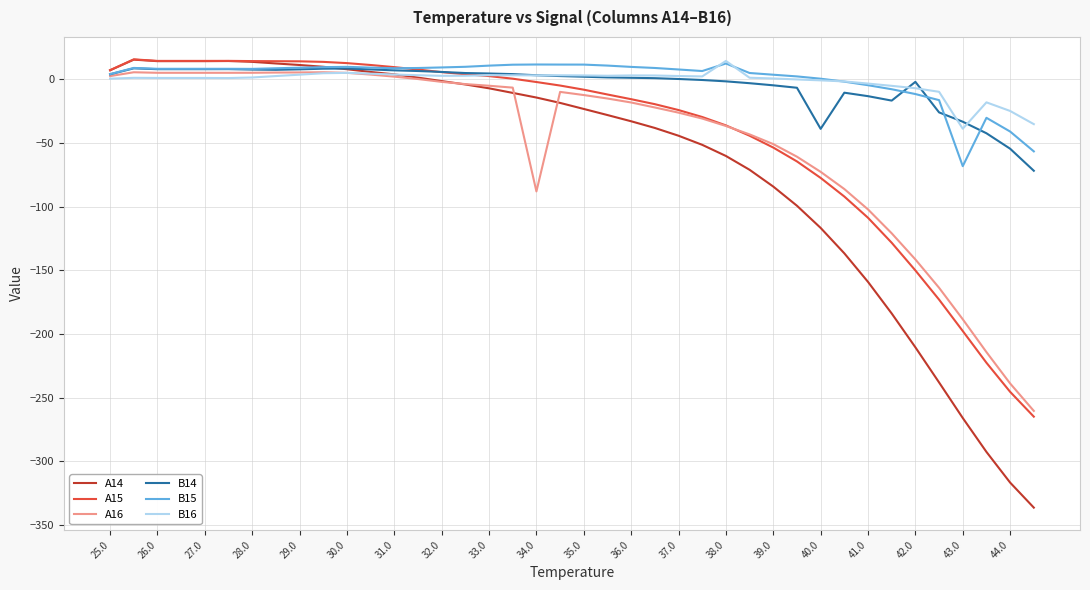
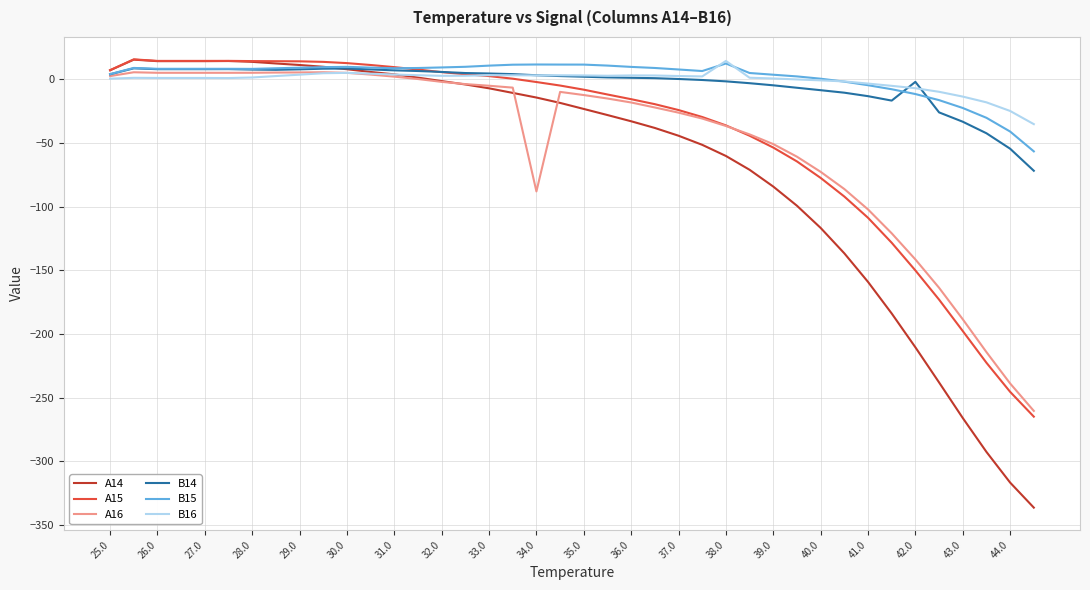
  {
    "A16": {
      "26.0": 5,
      "27.0": 5,
      "28.0": 5,
      "33.0": -5,
      "34.0": -88,
      "35.0": -12,
      "36.0": -18,
      "37.0": -26,
      "39.0": -51,
      "40.0": -73,
      "41.0": -102,
      "42.0": -141,
      "43.0": -188,
      "44.0": -239
    },
    "B14": {
      "37.0": 0,
      "38.0": -2,
      "39.0": -5,
-     "40.0": -39,
+     "40.0": -8,
      "41.0": -13,
      "42.0": -2,
      "43.0": -33,
      "44.0": -54
    },
    "B15": {
      "32.0": 9,
      "33.0": 11,
      "34.0": 12,
      "35.0": 12,
      "36.0": 10,
      "37.0": 8,
      "38.0": 12,
      "39.0": 4,
      "42.0": -12,
-     "43.0": -68,
+     "43.0": -22,
      "44.0": -41
    },
    "B16": {
      "25.0": 1,
      "26.0": 1,
      "27.0": 1,
      "28.0": 1,
      "32.0": 3,
      "37.0": 3,
      "38.0": 14,
      "39.0": 1,
      "42.0": -7,
-     "43.0": -39,
+     "43.0": -14,
      "44.0": -25
    }
  }
